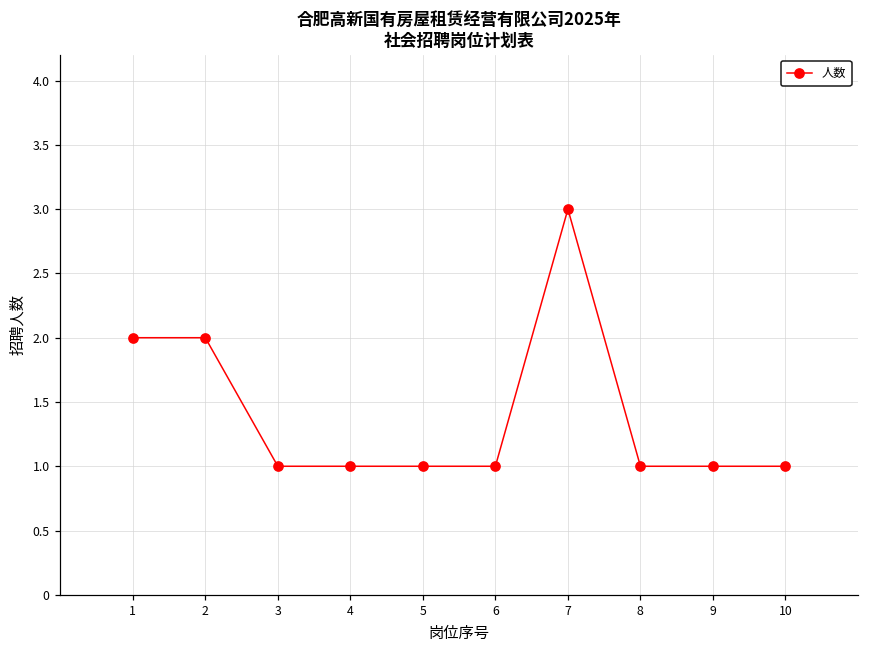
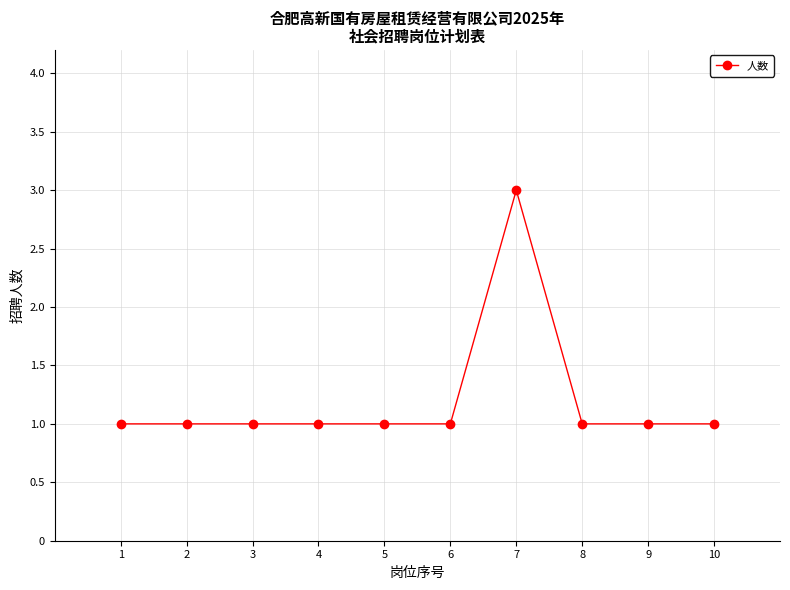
  {
-   "1": 2,
-   "2": 2,
+   "1": 1,
+   "2": 1,
    "3": 1,
    "4": 1,
    "5": 1,
    "6": 1,
    "7": 3,
    "8": 1,
    "9": 1,
    "10": 1
  }
